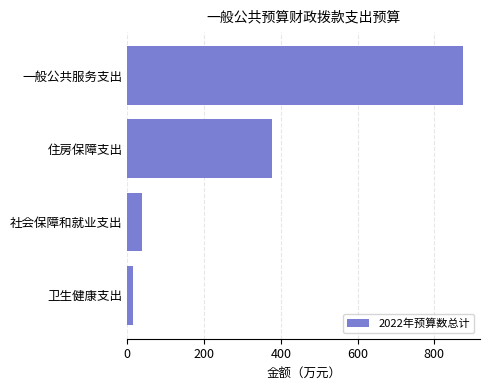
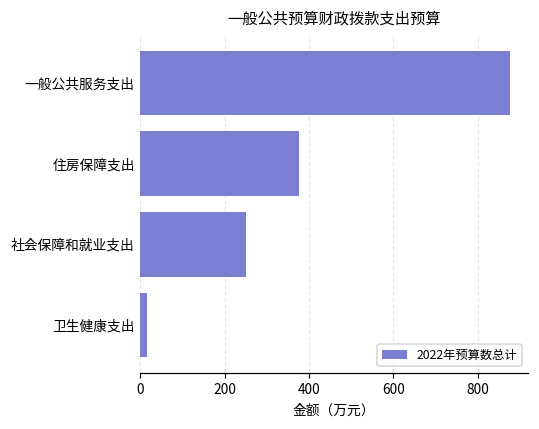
  {
    "一般公共服务支出": 880,
    "住房保障支出": 380,
-   "社会保障和就业支出": 40,
+   "社会保障和就业支出": 250,
    "卫生健康支出": 20
  }
